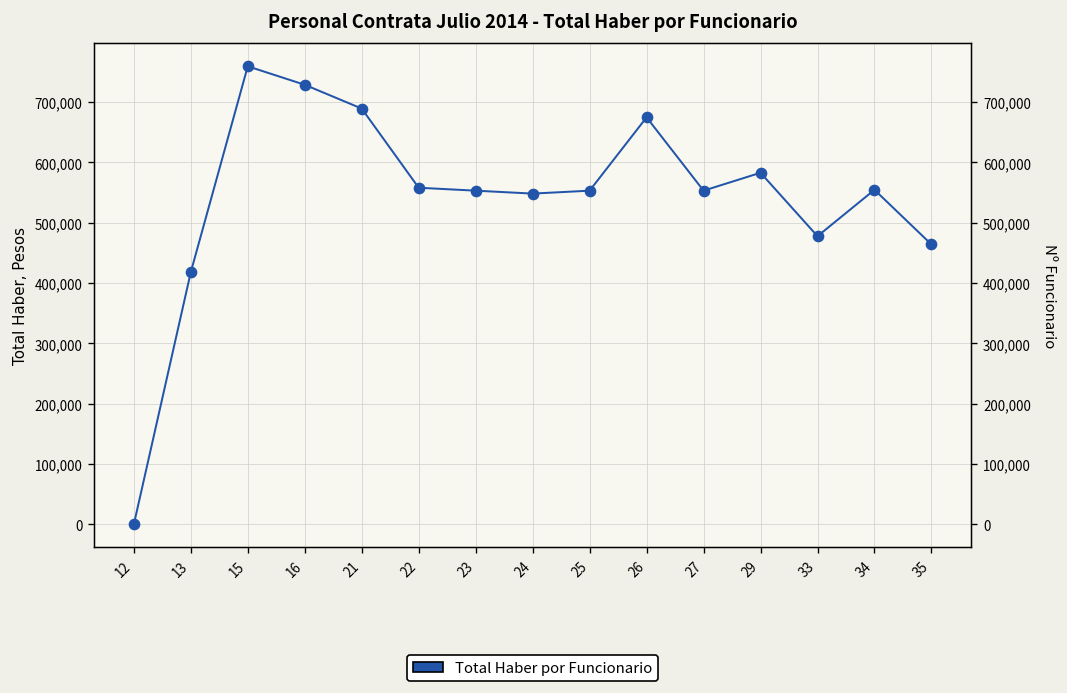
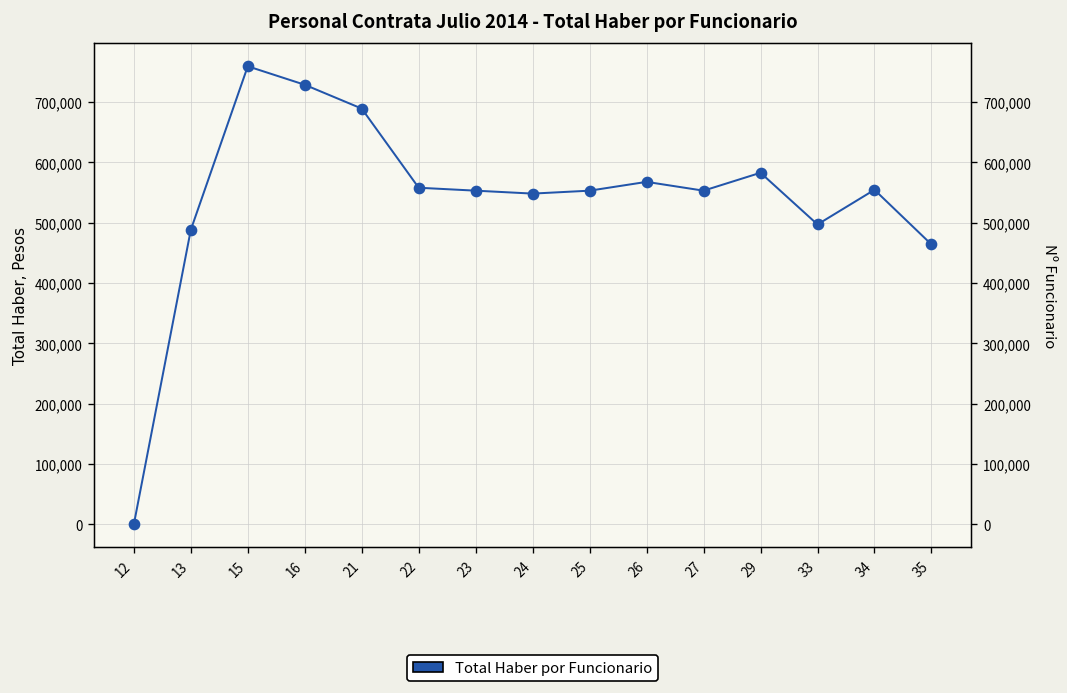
  {
    "12": "0",
-   "13": "420,000",
+   "13": "490,000",
    "15": "760,000",
    "16": "730,000",
    "21": "690,000",
    "22": "560,000",
    "23": "550,000",
    "24": "550,000",
    "25": "550,000",
-   "26": "670,000",
+   "26": "570,000",
    "27": "550,000",
    "29": "580,000",
-   "33": "480,000",
+   "33": "500,000",
    "34": "550,000",
    "35": "460,000"
  }
